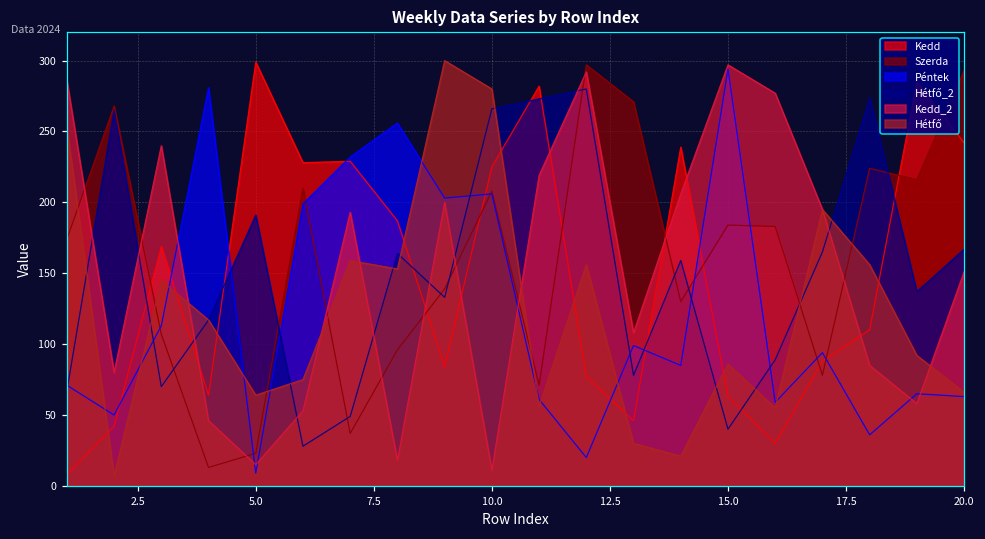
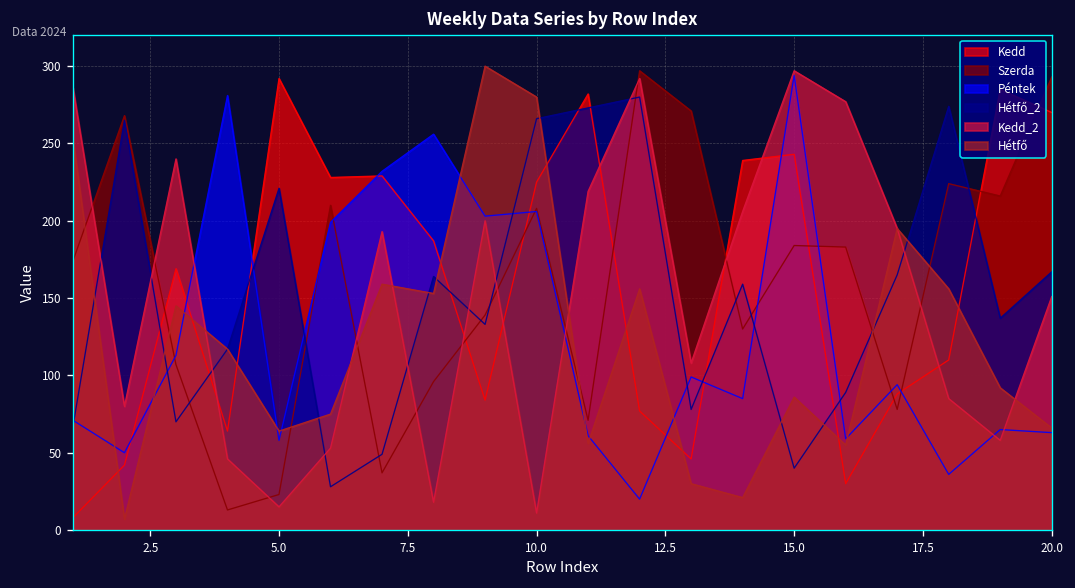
  {
    "Kedd": {
-     "5.0": 299,
+     "5.0": 292,
      "10.0": 225,
-     "15.0": 63,
-     "20.0": 242
+     "15.0": 243,
+     "20.0": 270
    },
    "Szerda": {
      "5.0": 23,
      "15.0": 184,
      "20.0": 293
    },
    "Péntek": {
-     "5.0": 9,
+     "5.0": 58,
      "15.0": 294,
      "20.0": 63
    },
    "Hétfő_2": {
-     "5.0": 191,
+     "5.0": 221,
      "10.0": 266,
      "15.0": 40,
      "20.0": 167
    }
  }
